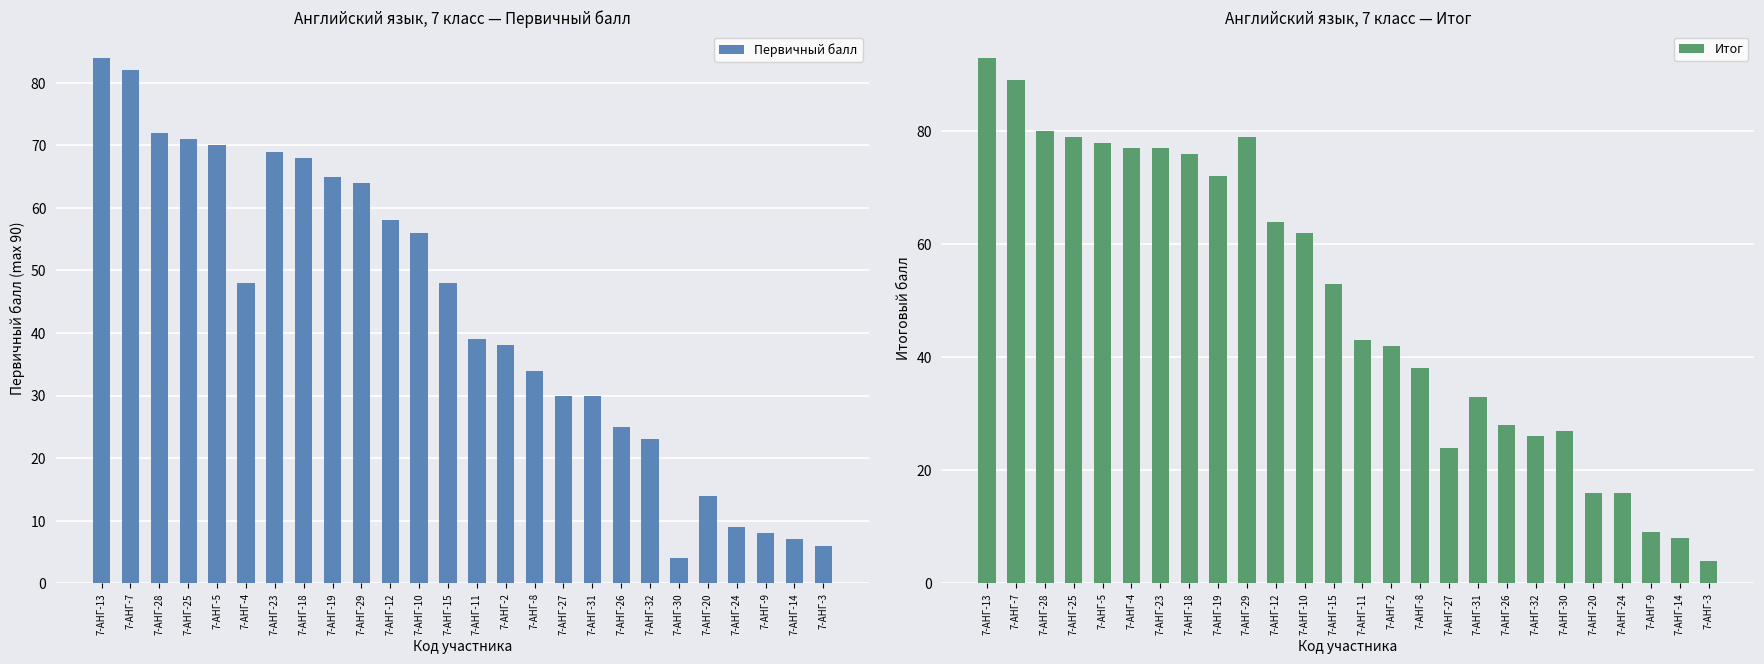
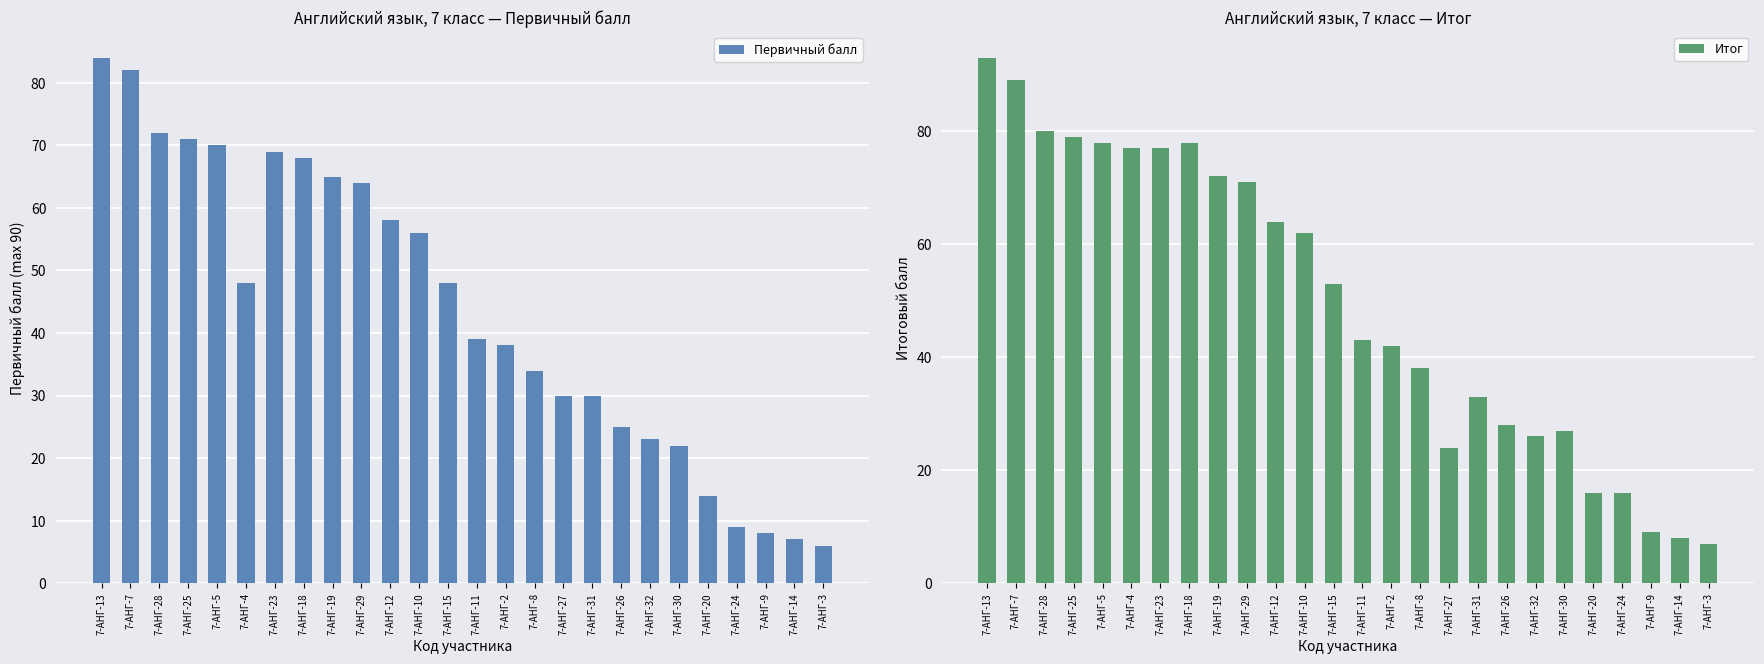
  {
    "Английский язык, 7 класс — Первичный балл": {
      "7-АНГ-13": 84,
      "7-АНГ-7": 82,
      "7-АНГ-28": 72,
      "7-АНГ-25": 71,
      "7-АНГ-5": 70,
      "7-АНГ-4": 48,
      "7-АНГ-23": 69,
      "7-АНГ-18": 68,
      "7-АНГ-19": 65,
      "7-АНГ-29": 64,
      "7-АНГ-12": 58,
      "7-АНГ-10": 56,
      "7-АНГ-15": 48,
      "7-АНГ-11": 39,
      "7-АНГ-2": 38,
      "7-АНГ-8": 34,
      "7-АНГ-27": 30,
      "7-АНГ-31": 30,
      "7-АНГ-26": 25,
      "7-АНГ-32": 23,
-     "7-АНГ-30": 4,
+     "7-АНГ-30": 22,
      "7-АНГ-20": 14,
      "7-АНГ-24": 9,
      "7-АНГ-9": 8,
      "7-АНГ-14": 7,
      "7-АНГ-3": 6
    },
    "Английский язык, 7 класс — Итог": {
      "7-АНГ-13": 93,
      "7-АНГ-7": 89,
      "7-АНГ-28": 80,
      "7-АНГ-25": 79,
      "7-АНГ-5": 78,
      "7-АНГ-4": 77,
      "7-АНГ-23": 77,
-     "7-АНГ-18": 76,
+     "7-АНГ-18": 78,
      "7-АНГ-19": 72,
-     "7-АНГ-29": 79,
+     "7-АНГ-29": 71,
      "7-АНГ-12": 64,
      "7-АНГ-10": 62,
      "7-АНГ-15": 53,
      "7-АНГ-11": 43,
      "7-АНГ-2": 42,
      "7-АНГ-8": 38,
      "7-АНГ-27": 24,
      "7-АНГ-31": 33,
      "7-АНГ-26": 28,
      "7-АНГ-32": 26,
      "7-АНГ-30": 27,
      "7-АНГ-20": 16,
      "7-АНГ-24": 16,
      "7-АНГ-9": 9,
      "7-АНГ-14": 8,
-     "7-АНГ-3": 4
+     "7-АНГ-3": 7
    }
  }
